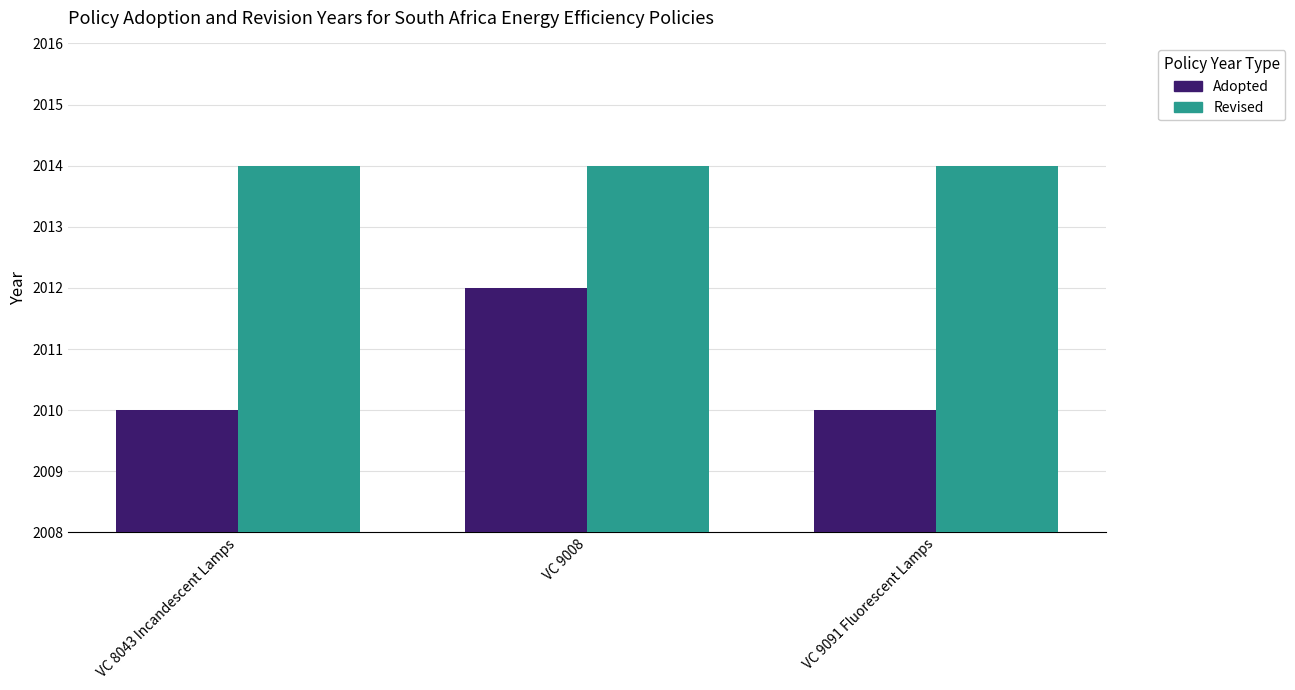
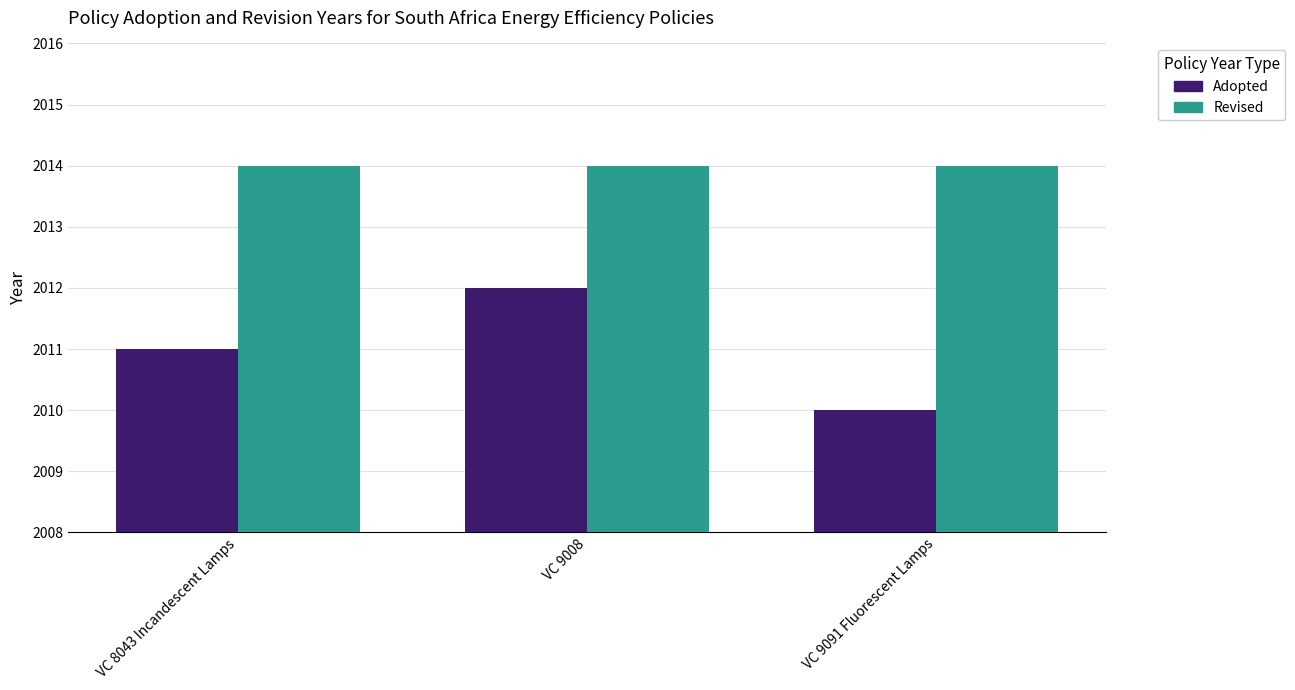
  {
    "Adopted": {
-     "VC 8043 Incandescent Lamps": 2010,
+     "VC 8043 Incandescent Lamps": 2011,
      "VC 9008": 2012,
      "VC 9091 Fluorescent Lamps": 2010
    },
    "Revised": {
      "VC 8043 Incandescent Lamps": 2014,
      "VC 9008": 2014,
      "VC 9091 Fluorescent Lamps": 2014
    }
  }
